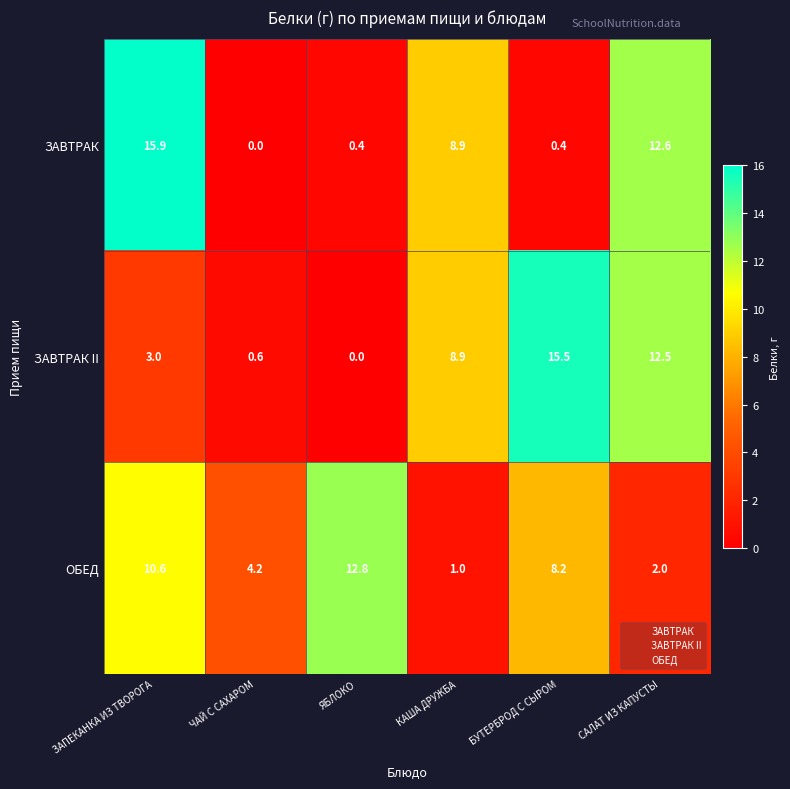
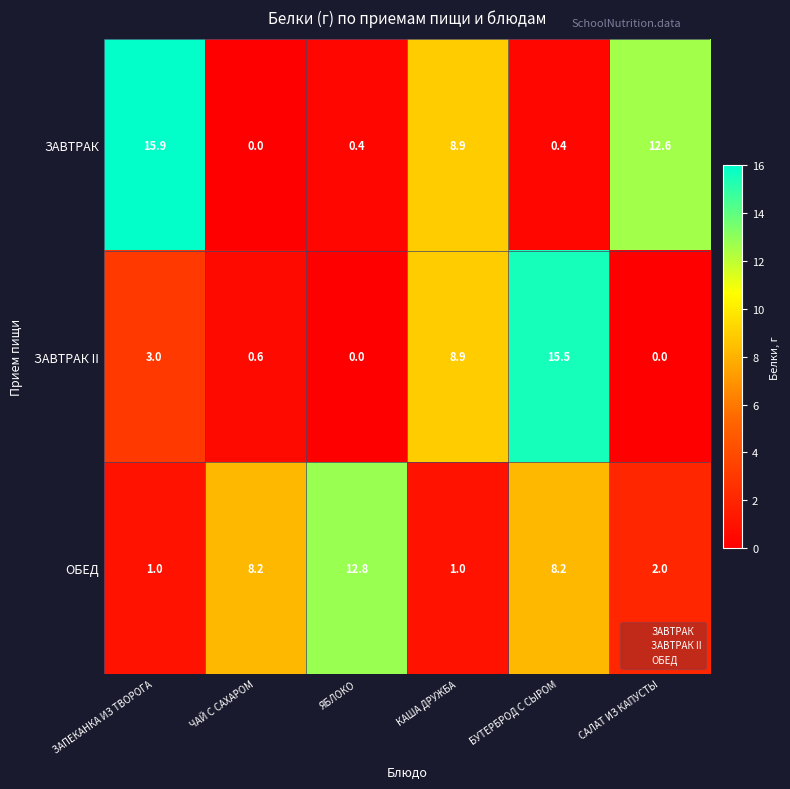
  {
    "ЗАВТРАК": {
      "ЗАПЕКАНКА ИЗ ТВОРОГА": 15.9,
      "ЧАЙ С САХАРОМ": 0.0,
      "ЯБЛОКО": 0.4,
      "КАША ДРУЖБА": 8.9,
      "БУТЕРБРОД С СЫРОМ": 0.4,
      "САЛАТ ИЗ КАПУСТЫ": 12.6
    },
    "ЗАВТРАК II": {
      "ЗАПЕКАНКА ИЗ ТВОРОГА": 3.0,
      "ЧАЙ С САХАРОМ": 0.6,
      "ЯБЛОКО": 0.0,
      "КАША ДРУЖБА": 8.9,
      "БУТЕРБРОД С СЫРОМ": 15.5,
-     "САЛАТ ИЗ КАПУСТЫ": 12.5
+     "САЛАТ ИЗ КАПУСТЫ": 0.0
    },
    "ОБЕД": {
-     "ЗАПЕКАНКА ИЗ ТВОРОГА": 10.6,
-     "ЧАЙ С САХАРОМ": 4.2,
+     "ЗАПЕКАНКА ИЗ ТВОРОГА": 1.0,
+     "ЧАЙ С САХАРОМ": 8.2,
      "ЯБЛОКО": 12.8,
      "КАША ДРУЖБА": 1.0,
      "БУТЕРБРОД С СЫРОМ": 8.2,
      "САЛАТ ИЗ КАПУСТЫ": 2.0
    }
  }
